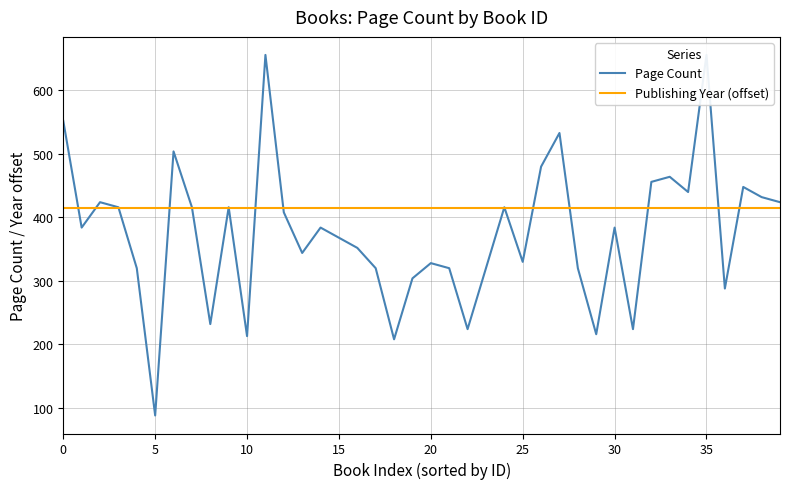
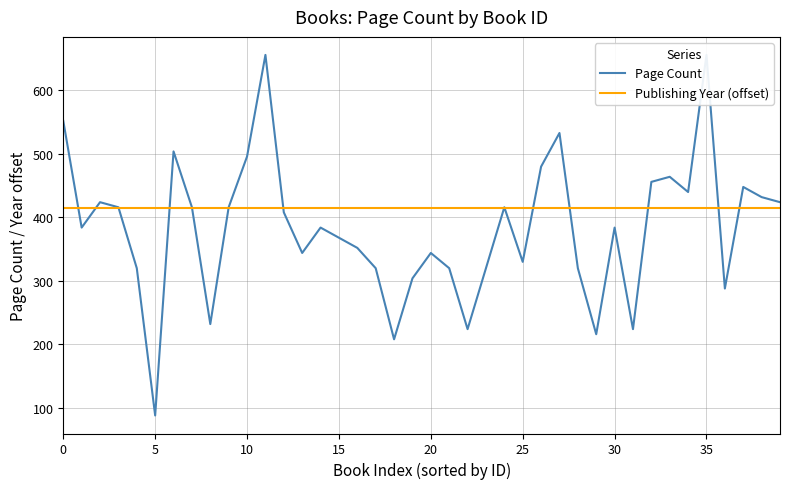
  {
    "Page Count": {
      "0": 550,
      "5": 90,
-     "10": 210,
+     "10": 500,
      "15": 370,
-     "20": 330,
+     "20": 340,
      "25": 330,
      "30": 380
    },
    "Publishing Year (offset)": {
      "0": 420,
      "5": 420,
      "10": 420,
      "15": 420,
      "20": 420,
      "25": 420,
      "30": 420,
      "35": 420
    }
  }
